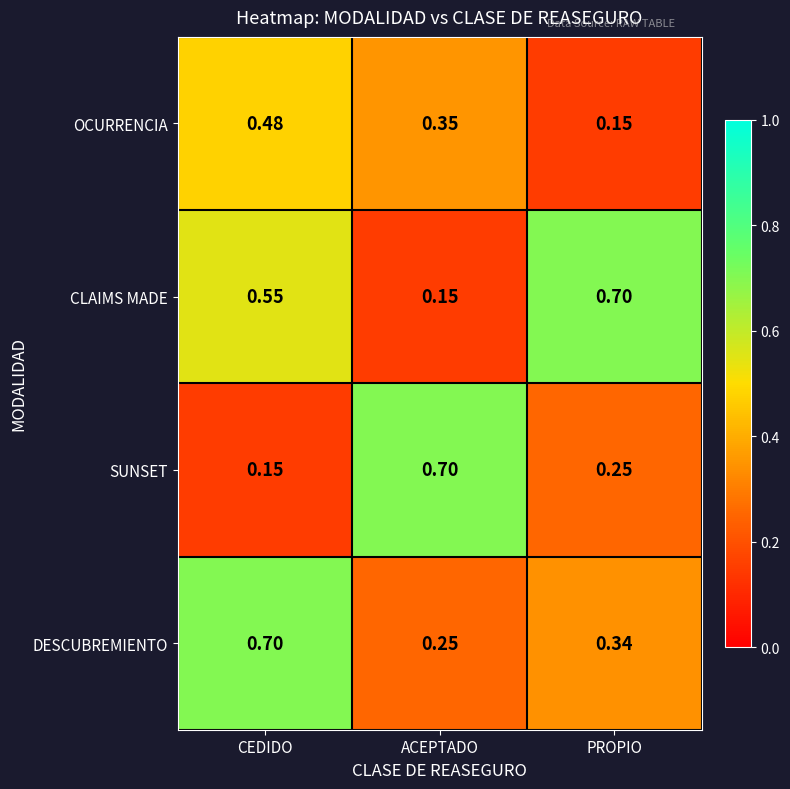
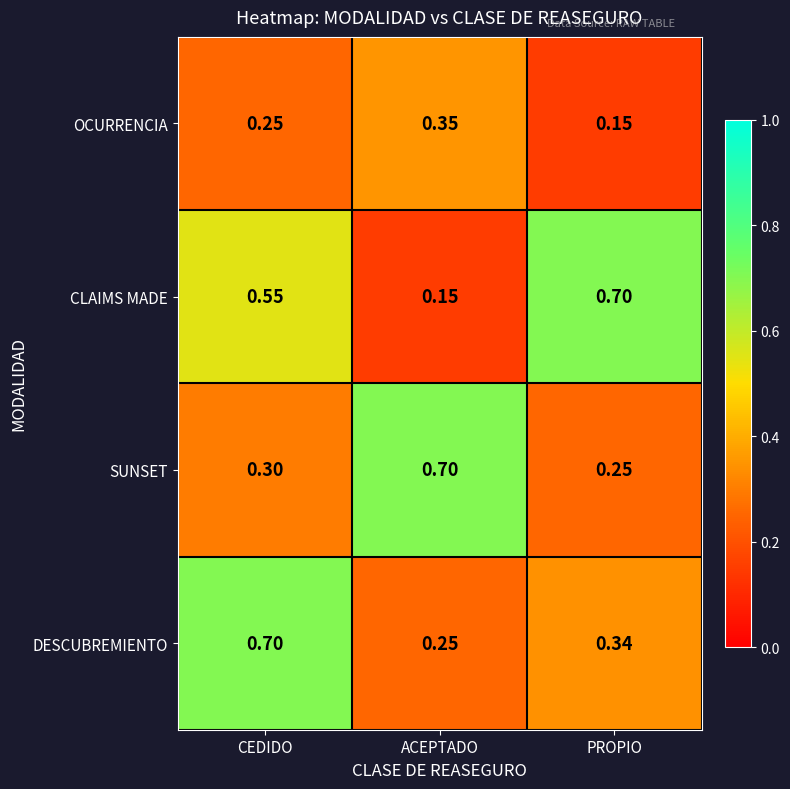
  {
    "OCURRENCIA": {
-     "CEDIDO": 0.48,
+     "CEDIDO": 0.25,
      "ACEPTADO": 0.35,
      "PROPIO": 0.15
    },
    "CLAIMS MADE": {
      "CEDIDO": 0.55,
      "ACEPTADO": 0.15,
      "PROPIO": 0.70
    },
    "SUNSET": {
-     "CEDIDO": 0.15,
+     "CEDIDO": 0.30,
      "ACEPTADO": 0.70,
      "PROPIO": 0.25
    },
    "DESCUBREMIENTO": {
      "CEDIDO": 0.70,
      "ACEPTADO": 0.25,
      "PROPIO": 0.34
    }
  }
